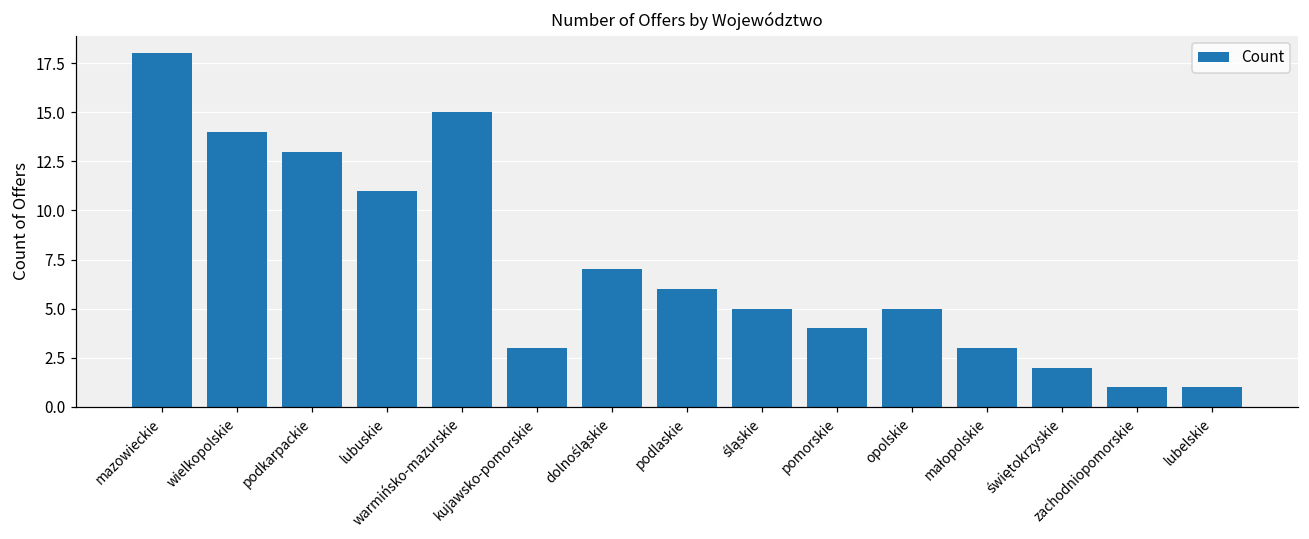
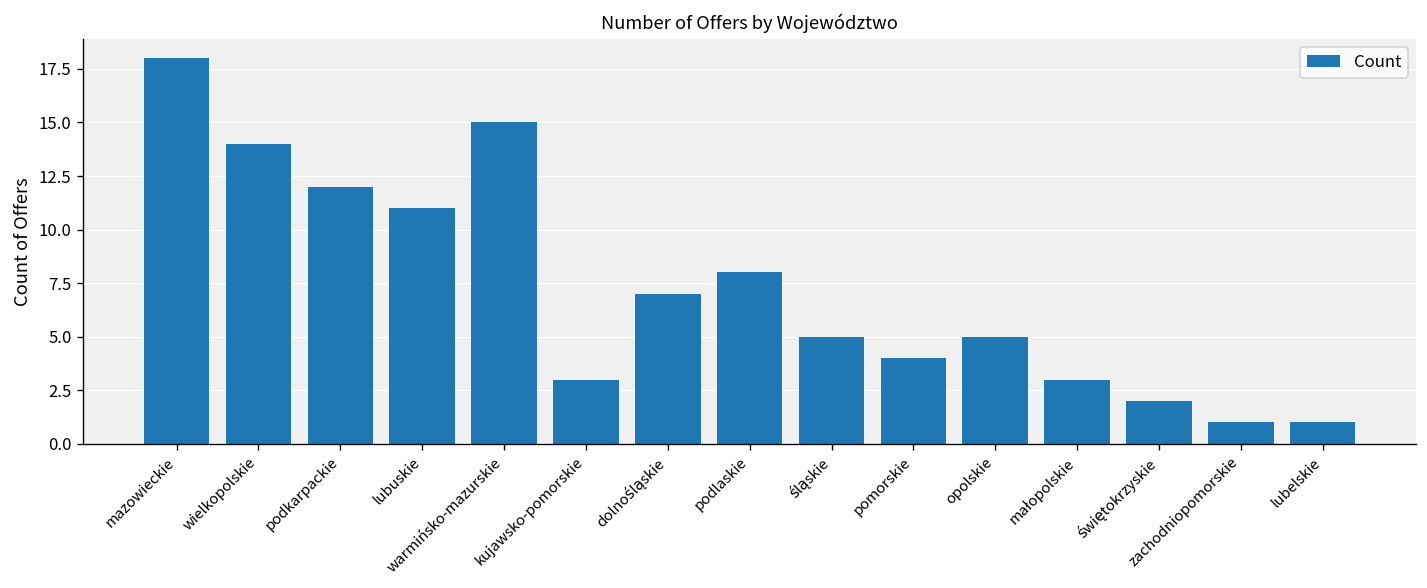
  {
    "mazowieckie": 18,
    "wielkopolskie": 14,
-   "podkarpackie": 13,
+   "podkarpackie": 12,
    "lubuskie": 11,
    "warmińsko-mazurskie": 15,
    "kujawsko-pomorskie": 3,
    "dolnośląskie": 7,
-   "podlaskie": 6,
+   "podlaskie": 8,
    "śląskie": 5,
    "pomorskie": 4,
    "opolskie": 5,
    "małopolskie": 3,
    "świętokrzyskie": 2,
    "zachodniopomorskie": 1,
    "lubelskie": 1
  }
